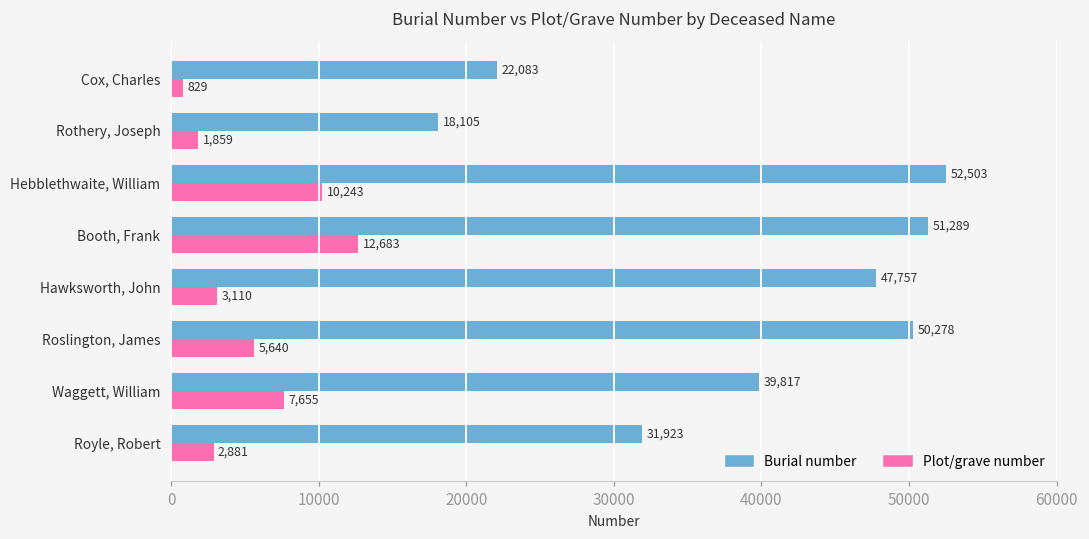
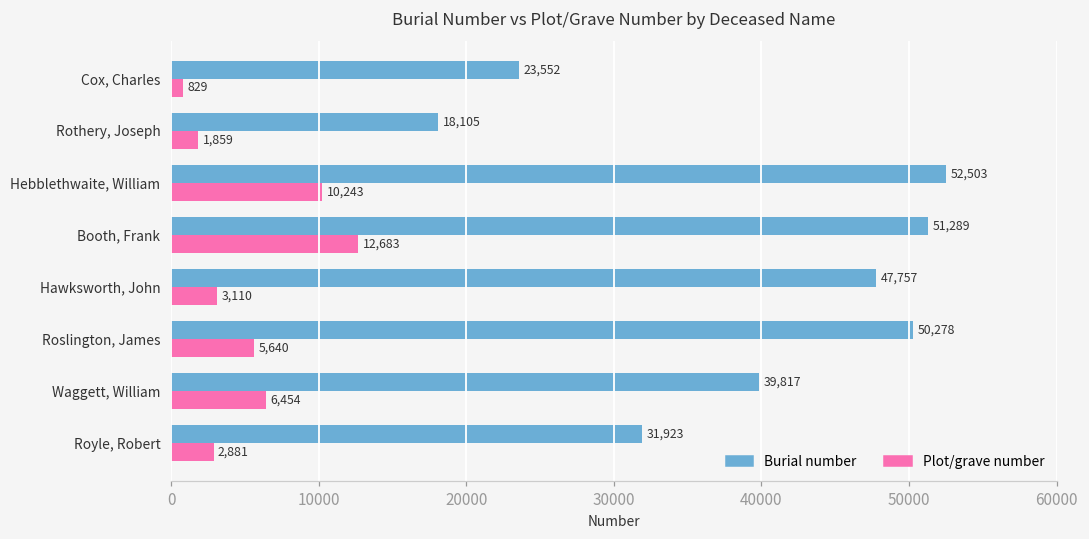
  {
    "Burial number": {
-     "Cox, Charles": "22,083",
+     "Cox, Charles": "23,552",
      "Rothery, Joseph": "18,105",
      "Hebblethwaite, William": "52,503",
      "Booth, Frank": "51,289",
      "Hawksworth, John": "47,757",
      "Roslington, James": "50,278",
      "Waggett, William": "39,817",
      "Royle, Robert": "31,923"
    },
    "Plot/grave number": {
      "Cox, Charles": "829",
      "Rothery, Joseph": "1,859",
      "Hebblethwaite, William": "10,243",
      "Booth, Frank": "12,683",
      "Hawksworth, John": "3,110",
      "Roslington, James": "5,640",
-     "Waggett, William": "7,655",
+     "Waggett, William": "6,454",
      "Royle, Robert": "2,881"
    }
  }
